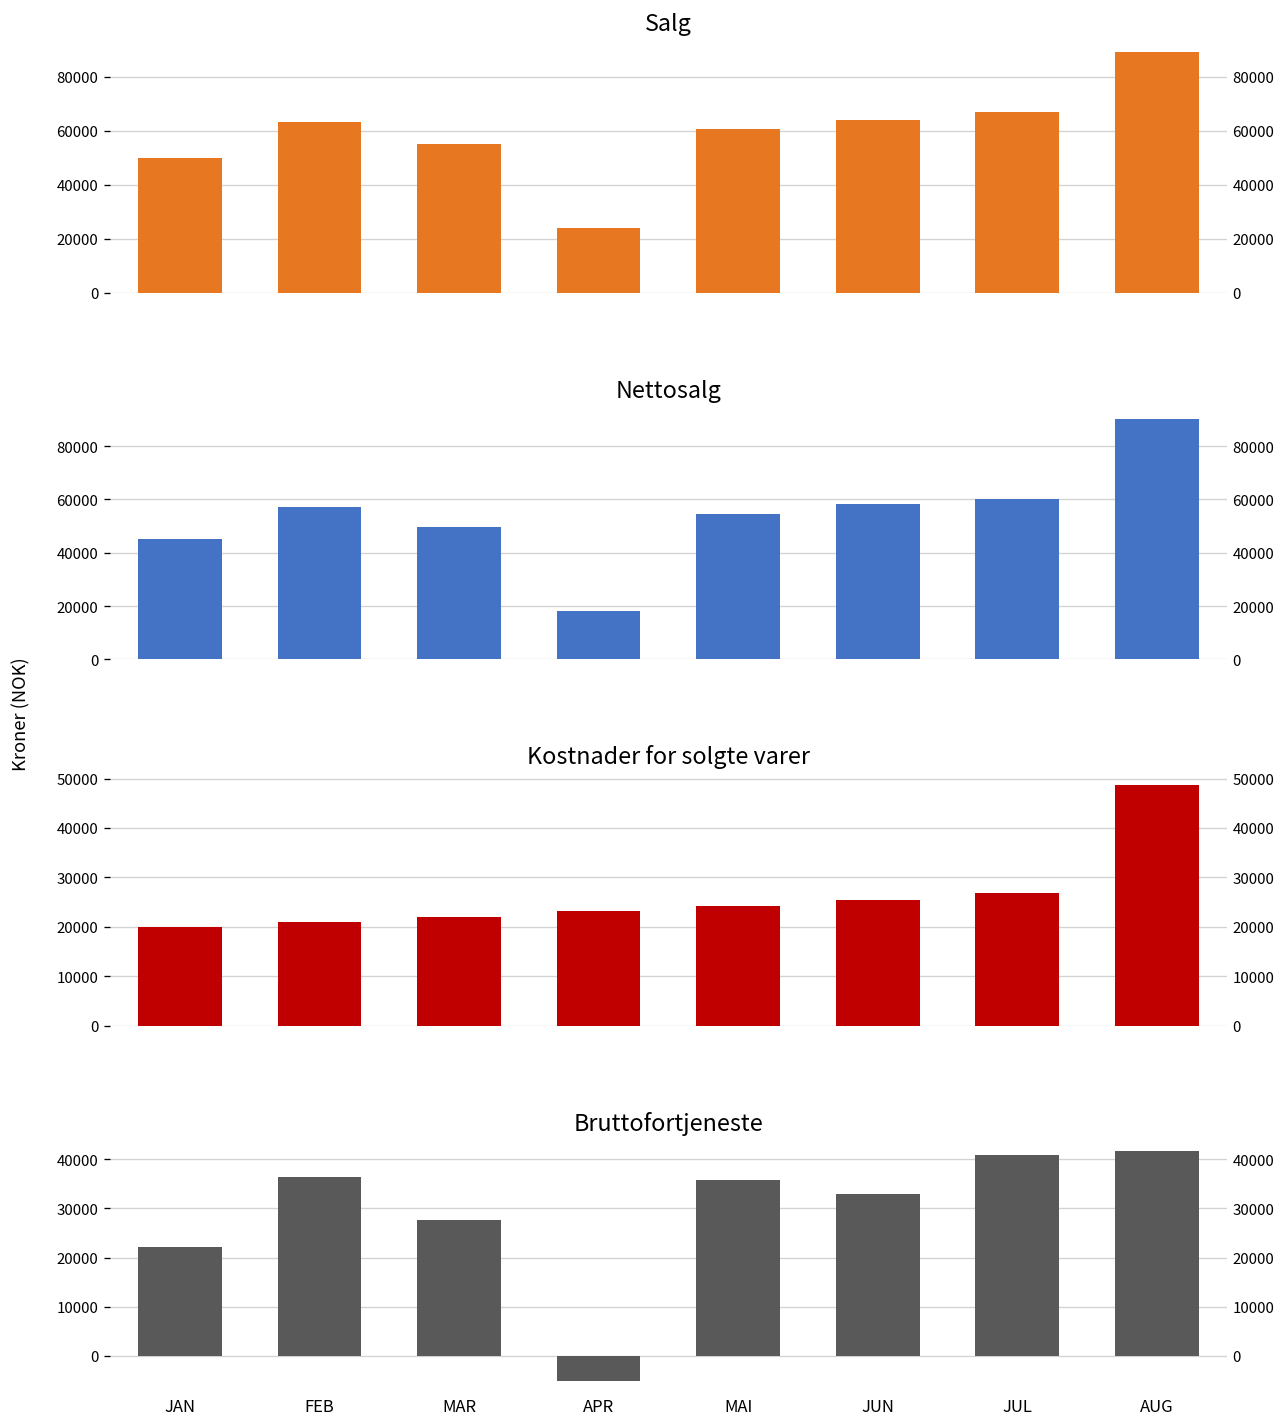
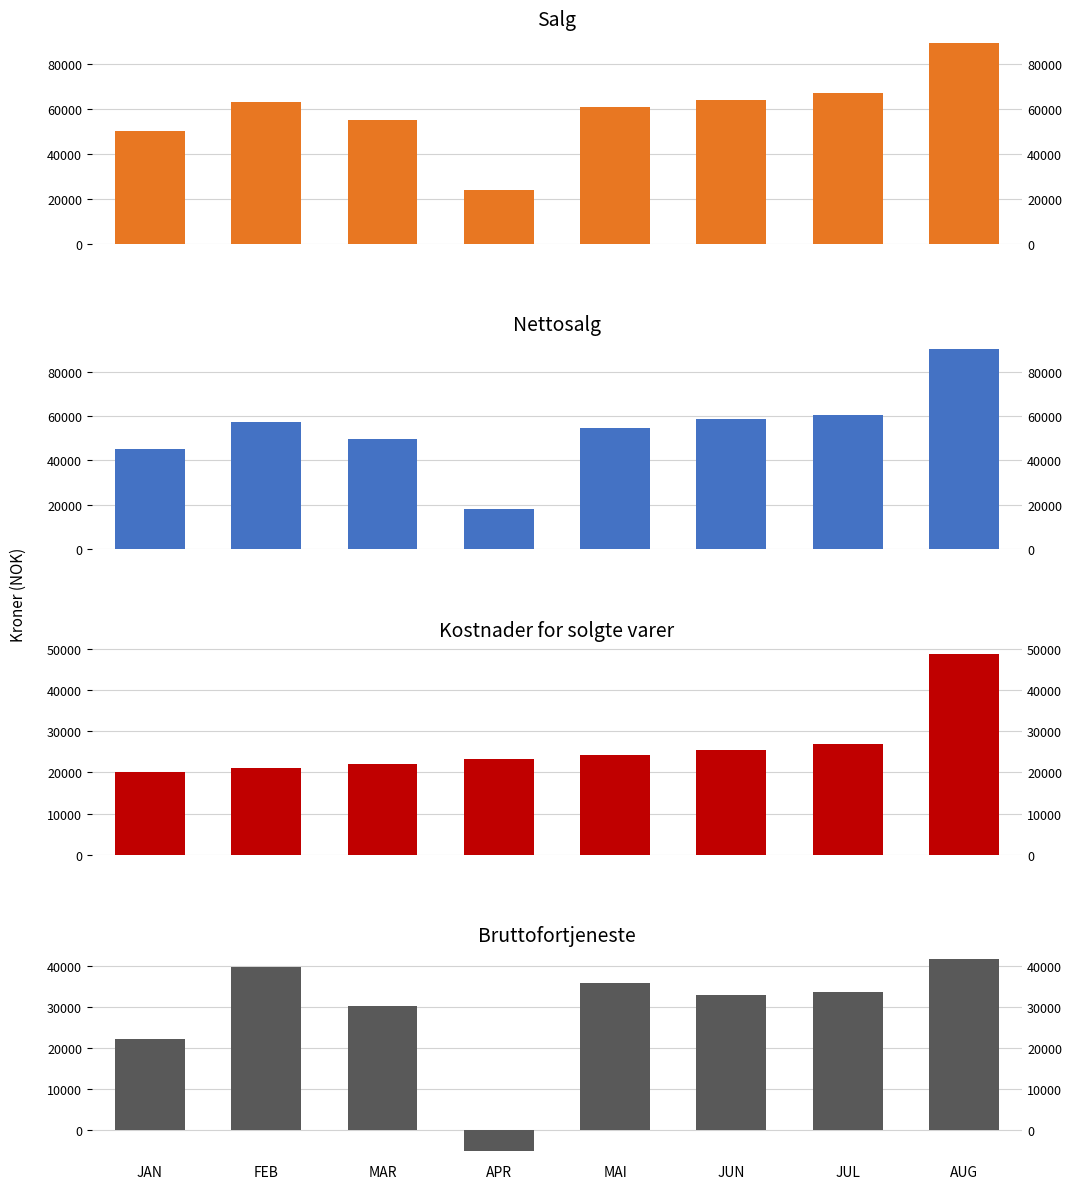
  {
    "Bruttofortjeneste": {
      "JAN": 22000,
-     "FEB": 36000,
-     "MAR": 28000,
+     "FEB": 40000,
+     "MAR": 30000,
      "APR": -5000,
      "MAI": 36000,
      "JUN": 33000,
-     "JUL": 41000,
+     "JUL": 34000,
      "AUG": 42000
    }
  }
